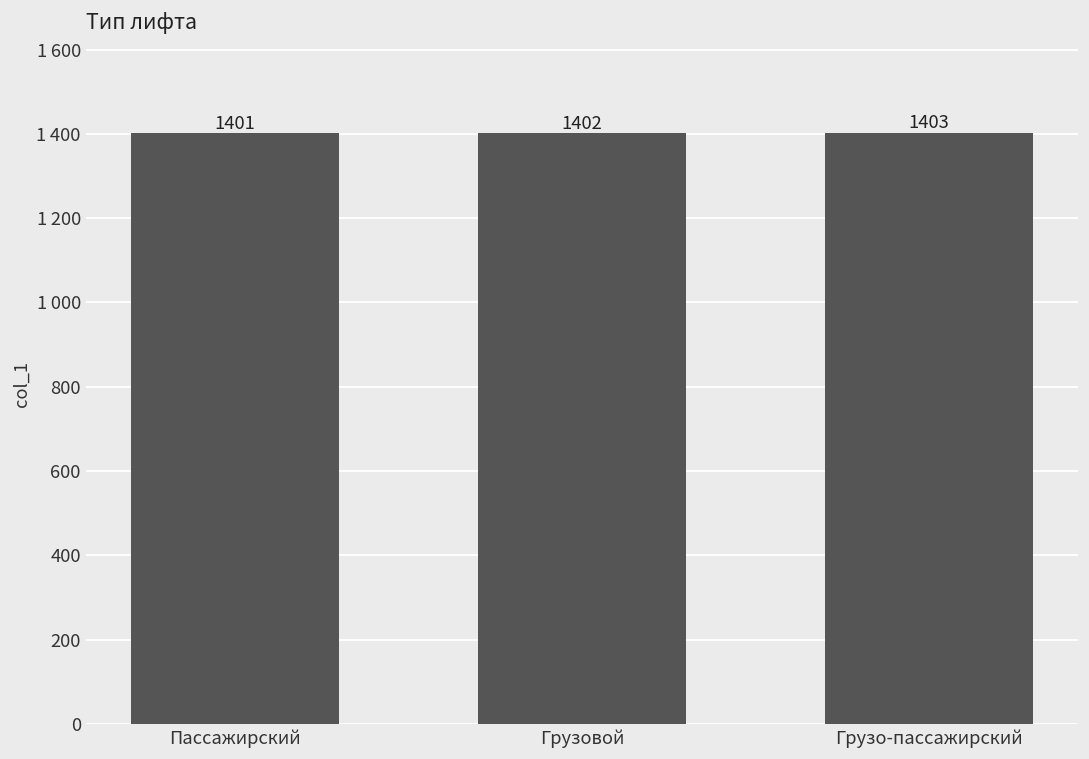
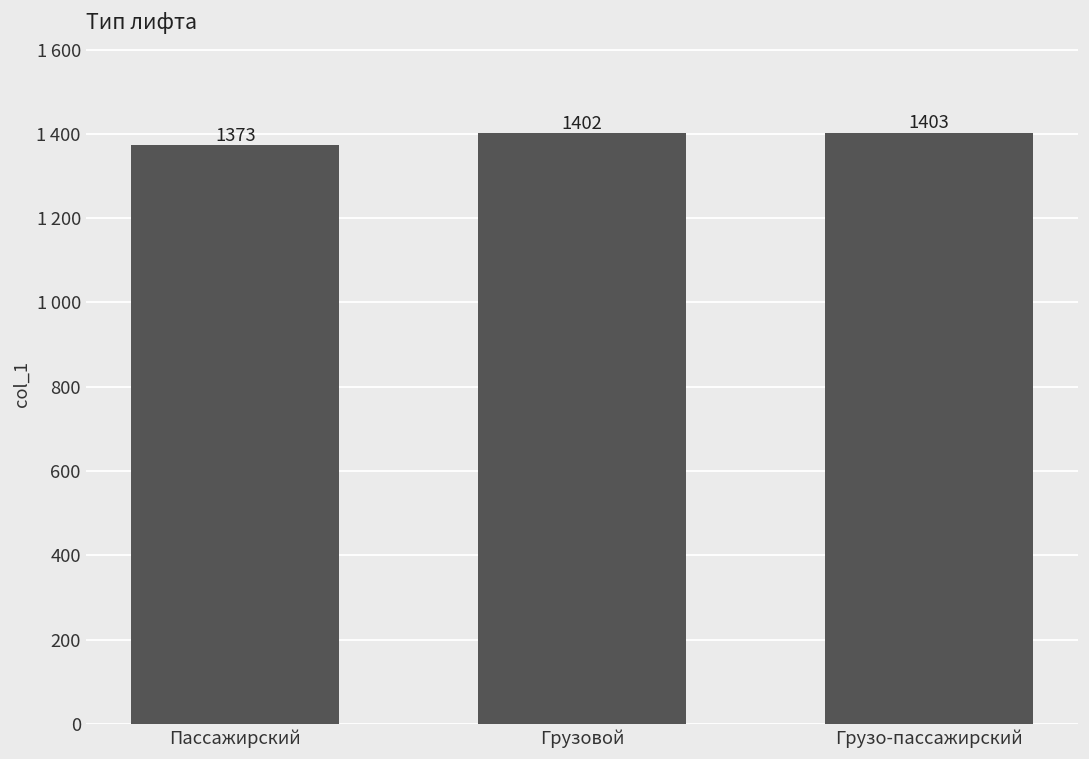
  {
-   "Пассажирский": 1401,
+   "Пассажирский": 1373,
    "Грузовой": 1402,
    "Грузо-пассажирский": 1403
  }
